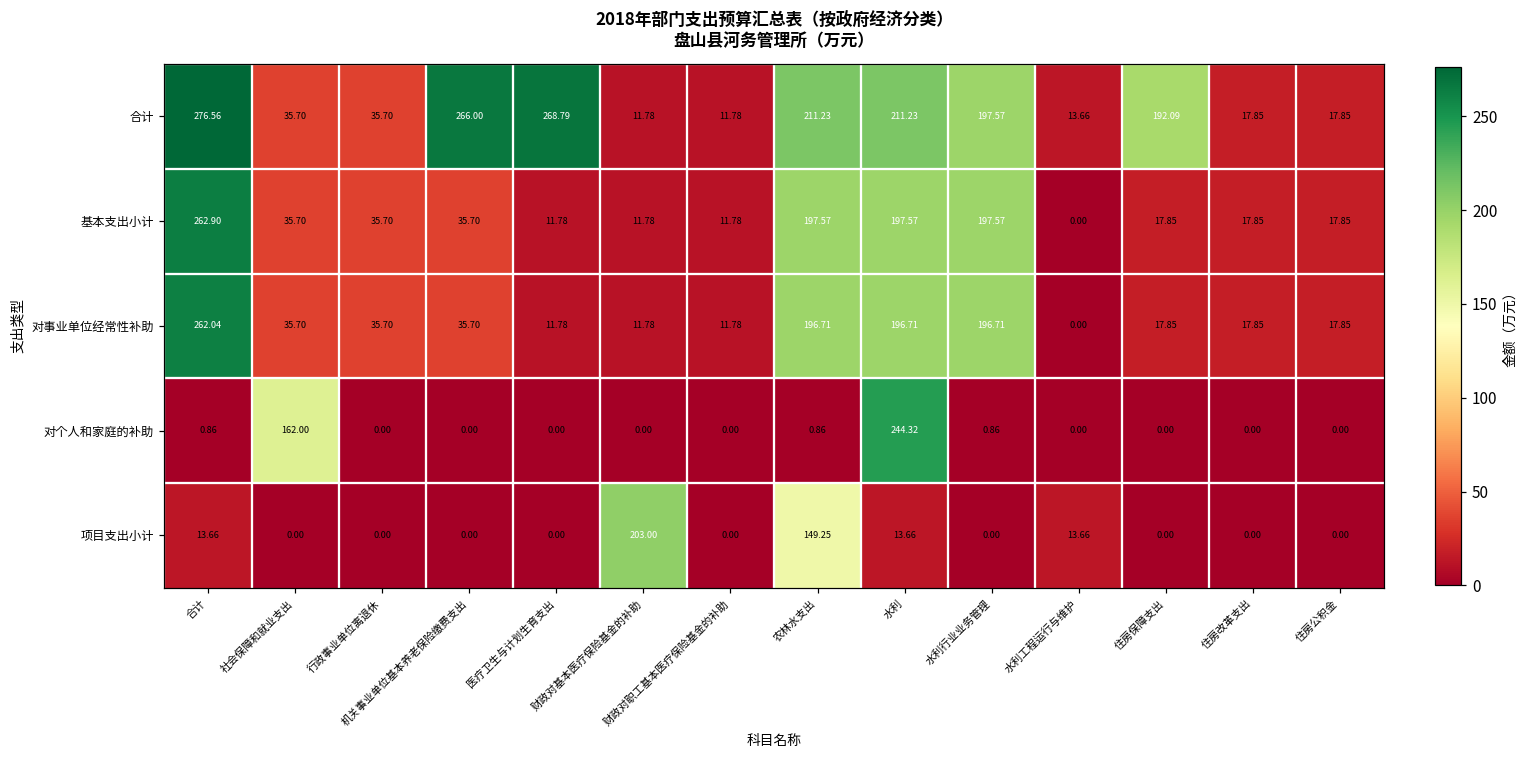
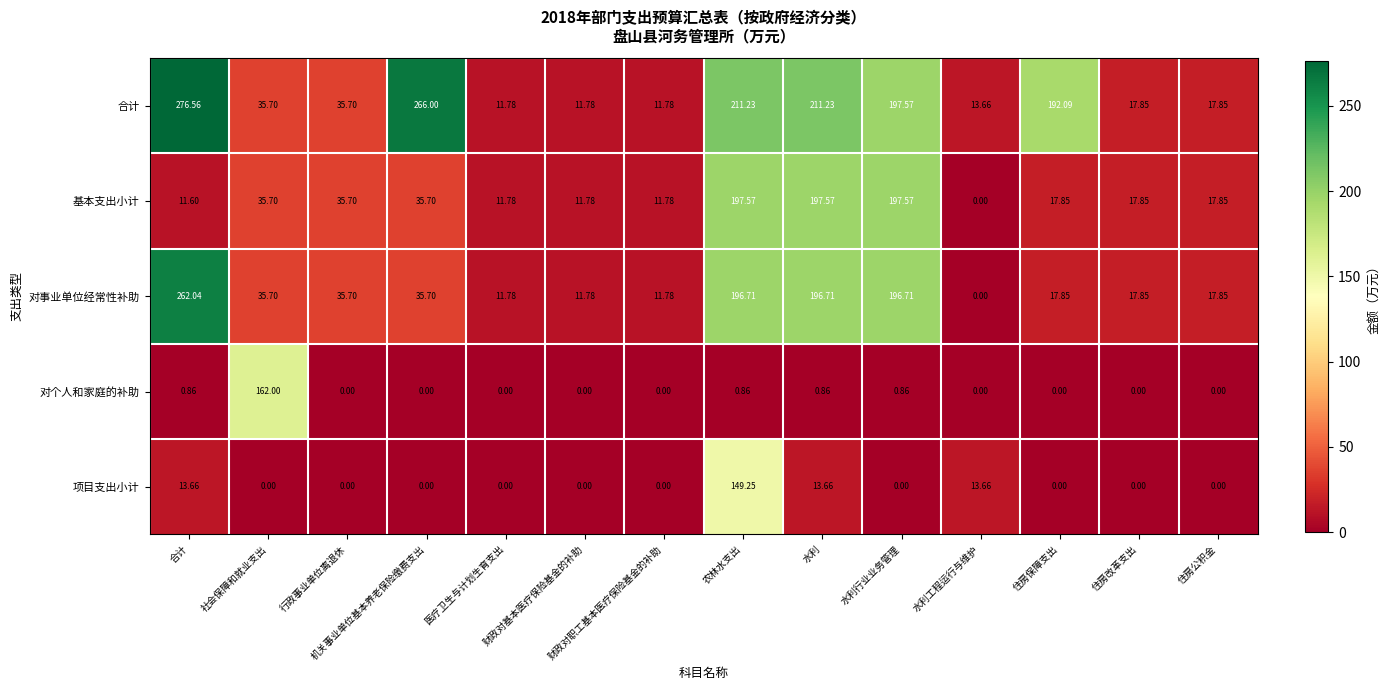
  {
    "合计": {
      "合计": 276.56,
      "社会保障和就业支出": 35.70,
      "行政事业单位离退休": 35.70,
      "机关事业单位基本养老保险缴费支出": 266.00,
-     "医疗卫生与计划生育支出": 268.79,
+     "医疗卫生与计划生育支出": 11.78,
      "财政对基本医疗保险基金的补助": 11.78,
      "财政对职工基本医疗保险基金的补助": 11.78,
      "农林水支出": 211.23,
      "水利": 211.23,
      "水利行业业务管理": 197.57,
      "水利工程运行与维护": 13.66,
      "住房保障支出": 192.09,
      "住房改革支出": 17.85,
      "住房公积金": 17.85
    },
    "基本支出小计": {
-     "合计": 262.90,
+     "合计": 11.60,
      "社会保障和就业支出": 35.70,
      "行政事业单位离退休": 35.70,
      "机关事业单位基本养老保险缴费支出": 35.70,
      "医疗卫生与计划生育支出": 11.78,
      "财政对基本医疗保险基金的补助": 11.78,
      "财政对职工基本医疗保险基金的补助": 11.78,
      "农林水支出": 197.57,
      "水利": 197.57,
      "水利行业业务管理": 197.57,
      "水利工程运行与维护": 0.00,
      "住房保障支出": 17.85,
      "住房改革支出": 17.85,
      "住房公积金": 17.85
    },
    "对事业单位经常性补助": {
      "合计": 262.04,
      "社会保障和就业支出": 35.70,
      "行政事业单位离退休": 35.70,
      "机关事业单位基本养老保险缴费支出": 35.70,
      "医疗卫生与计划生育支出": 11.78,
      "财政对基本医疗保险基金的补助": 11.78,
      "财政对职工基本医疗保险基金的补助": 11.78,
      "农林水支出": 196.71,
      "水利": 196.71,
      "水利行业业务管理": 196.71,
      "水利工程运行与维护": 0.00,
      "住房保障支出": 17.85,
      "住房改革支出": 17.85,
      "住房公积金": 17.85
    },
    "对个人和家庭的补助": {
      "合计": 0.86,
      "社会保障和就业支出": 162.00,
      "行政事业单位离退休": 0.00,
      "机关事业单位基本养老保险缴费支出": 0.00,
      "医疗卫生与计划生育支出": 0.00,
      "财政对基本医疗保险基金的补助": 0.00,
      "财政对职工基本医疗保险基金的补助": 0.00,
      "农林水支出": 0.86,
-     "水利": 244.32,
+     "水利": 0.86,
      "水利行业业务管理": 0.86,
      "水利工程运行与维护": 0.00,
      "住房保障支出": 0.00,
      "住房改革支出": 0.00,
      "住房公积金": 0.00
    },
    "项目支出小计": {
      "合计": 13.66,
      "社会保障和就业支出": 0.00,
      "行政事业单位离退休": 0.00,
      "机关事业单位基本养老保险缴费支出": 0.00,
      "医疗卫生与计划生育支出": 0.00,
-     "财政对基本医疗保险基金的补助": 203.00,
+     "财政对基本医疗保险基金的补助": 0.00,
      "财政对职工基本医疗保险基金的补助": 0.00,
      "农林水支出": 149.25,
      "水利": 13.66,
      "水利行业业务管理": 0.00,
      "水利工程运行与维护": 13.66,
      "住房保障支出": 0.00,
      "住房改革支出": 0.00,
      "住房公积金": 0.00
    }
  }
